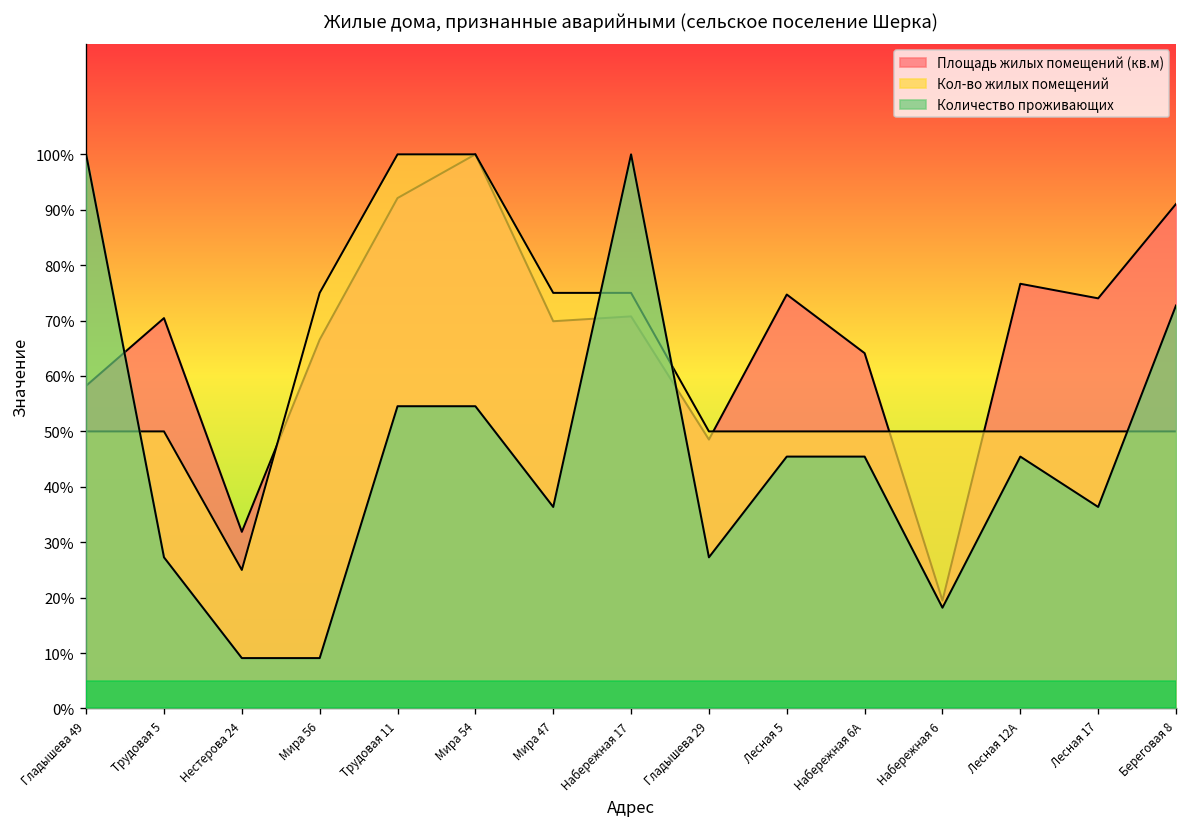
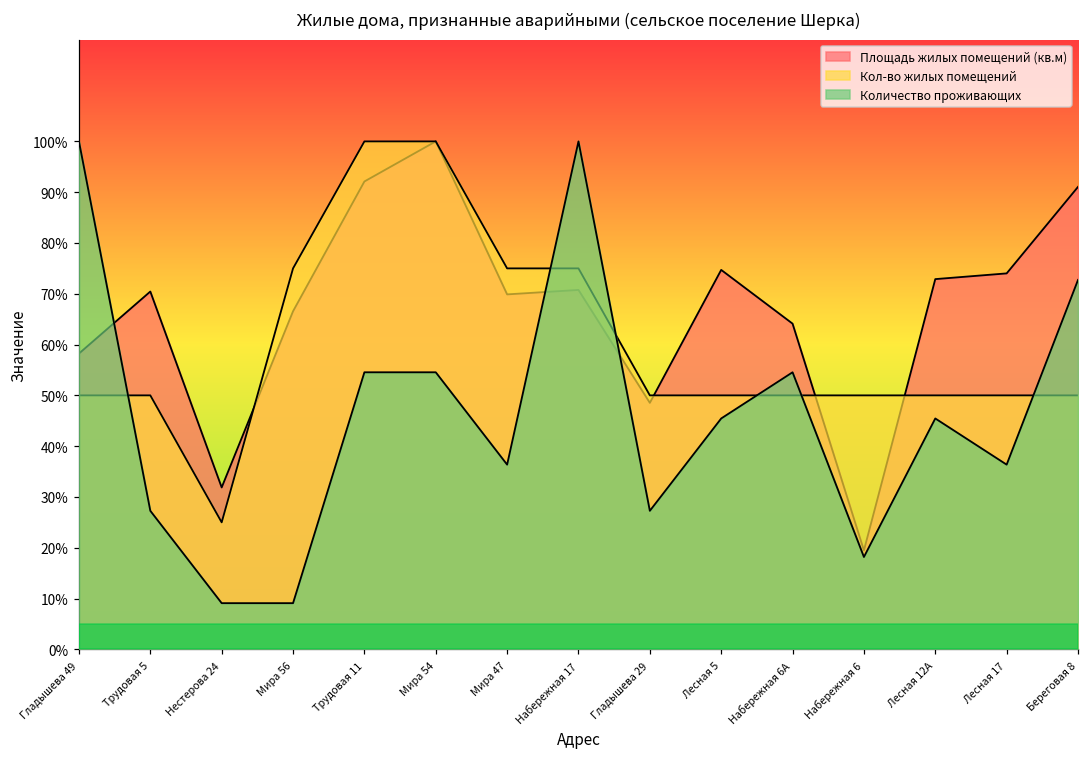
  {
    "Площадь жилых помещений (кв.м)": {
      "Гладышева 49": "58%",
      "Трудовая 5": "70%",
      "Нестерова 24": "32%",
      "Мира 56": "67%",
      "Трудовая 11": "92%",
      "Мира 47": "70%",
      "Набережная 17": "71%",
      "Гладышева 29": "49%",
      "Лесная 5": "75%",
      "Набережная 6А": "64%",
      "Набережная 6": "19%",
-     "Лесная 12А": "77%",
+     "Лесная 12А": "73%",
      "Лесная 17": "74%",
      "Береговая 8": "91%"
    },
    "Кол-во жилых помещений": {
      "Гладышева 49": "50%",
      "Трудовая 5": "50%",
      "Нестерова 24": "25%",
      "Мира 56": "75%",
      "Трудовая 11": "100%",
      "Мира 47": "75%",
      "Набережная 17": "75%",
      "Гладышева 29": "50%",
      "Лесная 5": "50%",
      "Набережная 6А": "50%",
      "Набережная 6": "50%",
      "Лесная 12А": "50%",
      "Лесная 17": "50%",
      "Береговая 8": "50%"
    },
    "Количество проживающих": {
      "Гладышева 49": "100%",
      "Трудовая 5": "27%",
      "Нестерова 24": "9%",
      "Мира 56": "9%",
      "Трудовая 11": "55%",
      "Мира 54": "55%",
      "Мира 47": "36%",
      "Набережная 17": "100%",
      "Гладышева 29": "27%",
      "Лесная 5": "45%",
-     "Набережная 6А": "45%",
+     "Набережная 6А": "55%",
      "Набережная 6": "18%",
      "Лесная 12А": "45%",
      "Лесная 17": "36%",
      "Береговая 8": "73%"
    }
  }
